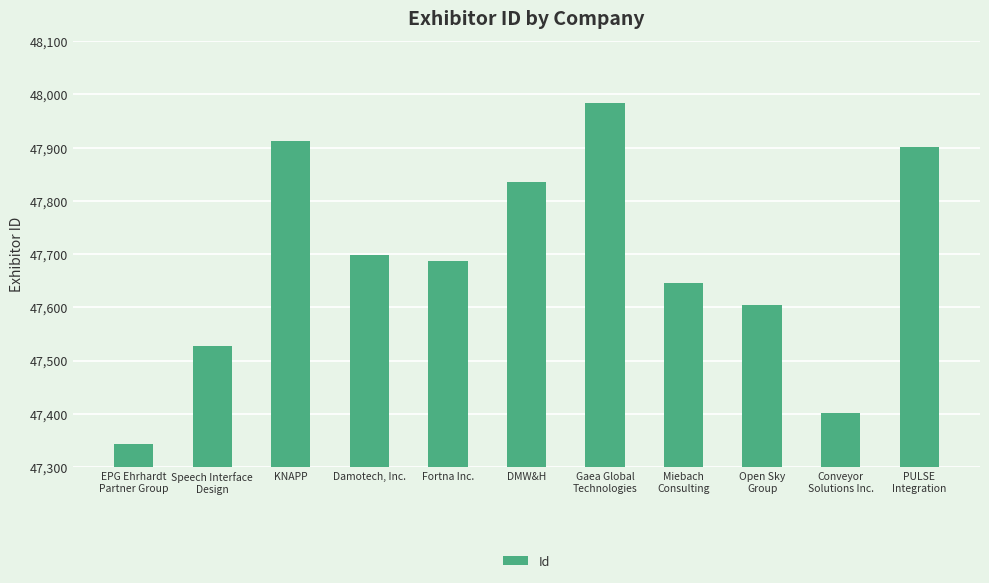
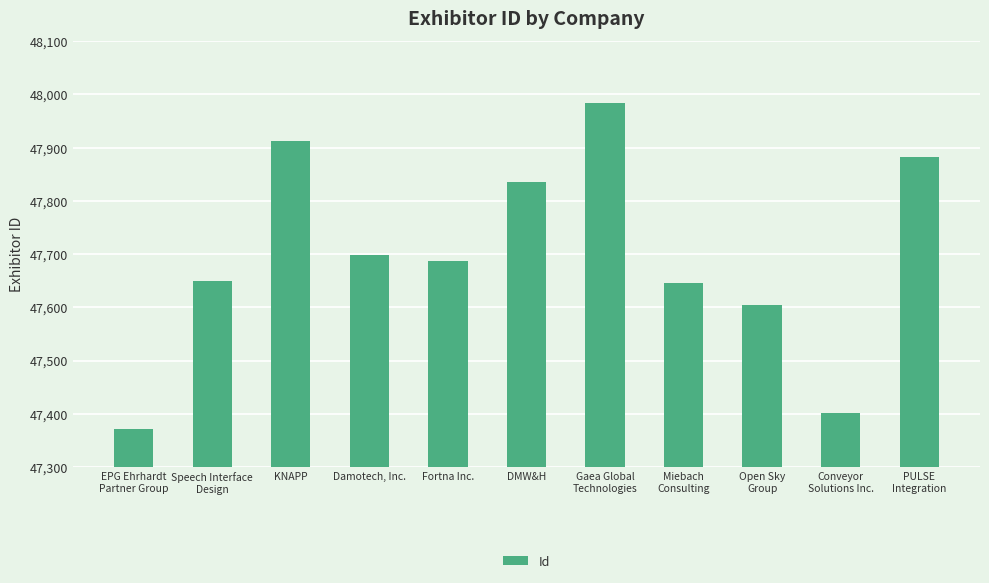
  {
-   "EPG Ehrhardt Partner Group": "47,340",
-   "Speech Interface Design": "47,530",
+   "EPG Ehrhardt Partner Group": "47,370",
+   "Speech Interface Design": "47,650",
    "KNAPP": "47,910",
    "Damotech, Inc.": "47,700",
    "Fortna Inc.": "47,690",
    "DMW&H": "47,840",
    "Gaea Global Technologies": "47,980",
    "Miebach Consulting": "47,650",
    "Open Sky Group": "47,600",
    "Conveyor Solutions Inc.": "47,400",
-   "PULSE Integration": "47,900"
+   "PULSE Integration": "47,880"
  }
